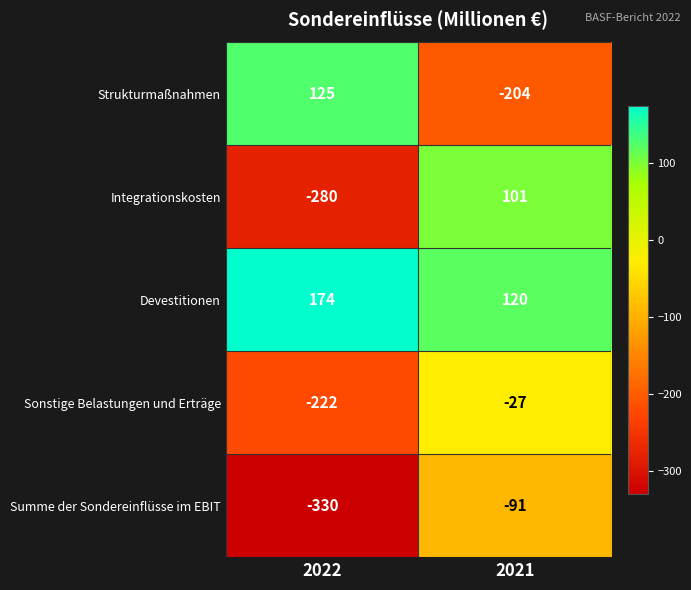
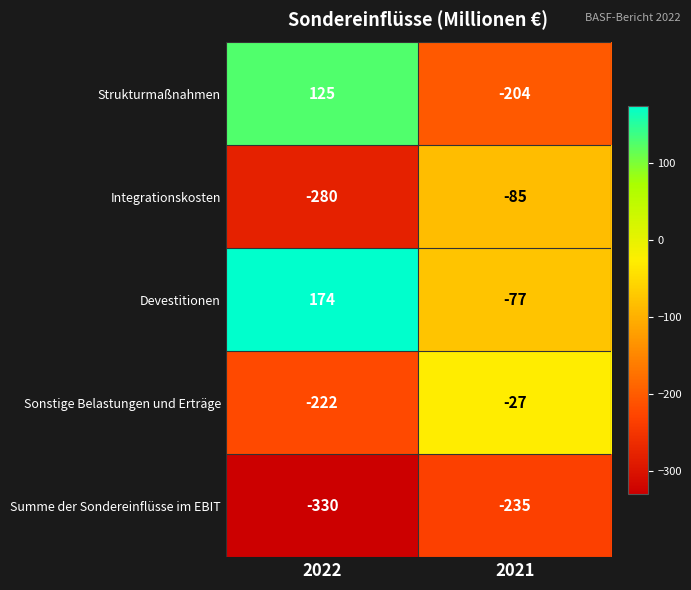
  {
    "Strukturmaßnahmen": {
      "2022": 125,
      "2021": -204
    },
    "Integrationskosten": {
      "2022": -280,
-     "2021": 101
+     "2021": -85
    },
    "Devestitionen": {
      "2022": 174,
-     "2021": 120
+     "2021": -77
    },
    "Sonstige Belastungen und Erträge": {
      "2022": -222,
      "2021": -27
    },
    "Summe der Sondereinflüsse im EBIT": {
      "2022": -330,
-     "2021": -91
+     "2021": -235
    }
  }
